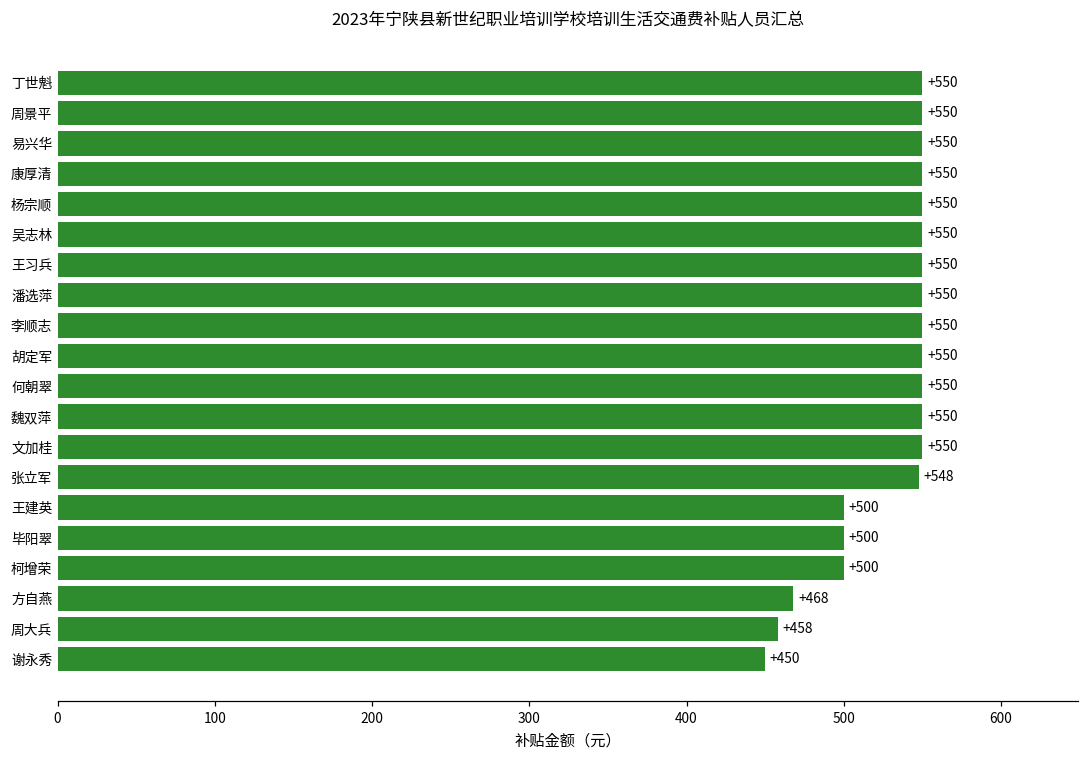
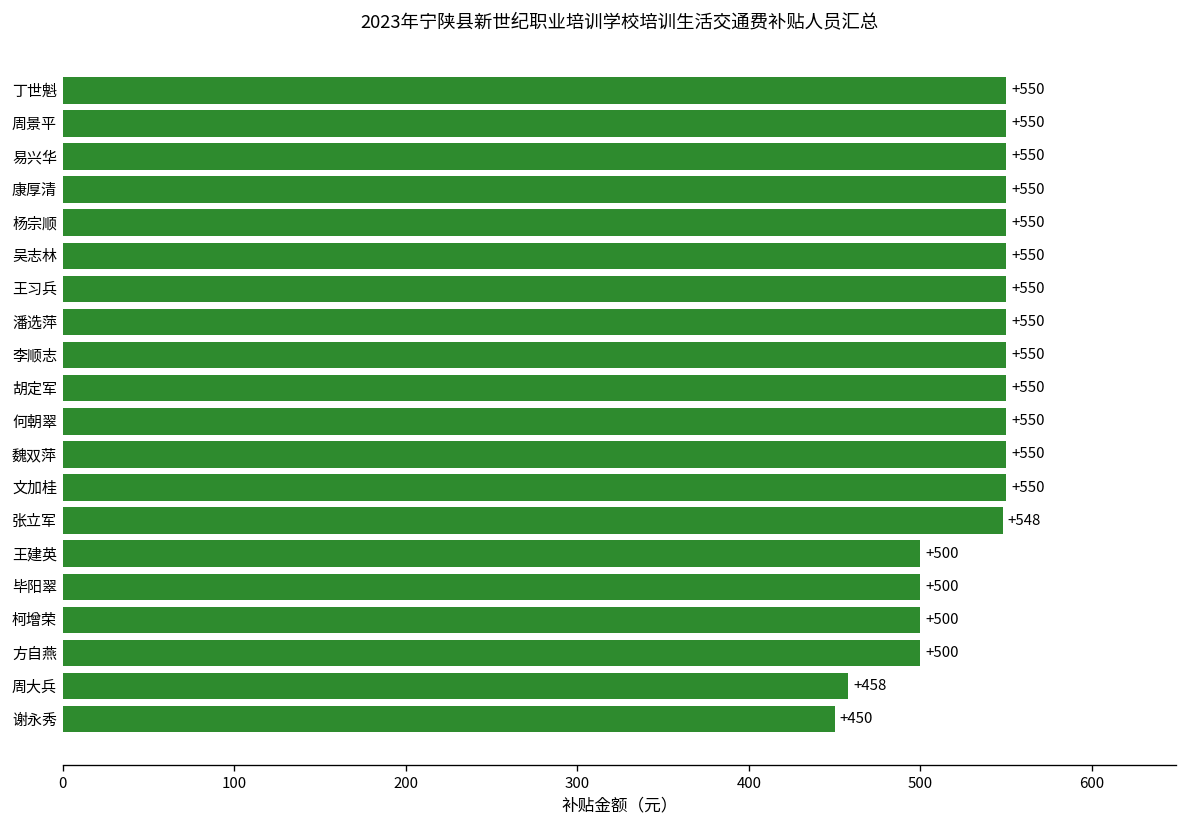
  {
    "丁世魁": "+550",
    "周景平": "+550",
    "易兴华": "+550",
    "康厚清": "+550",
    "杨宗顺": "+550",
    "吴志林": "+550",
    "王习兵": "+550",
    "潘选萍": "+550",
    "李顺志": "+550",
    "胡定军": "+550",
    "何朝翠": "+550",
    "魏双萍": "+550",
    "文加桂": "+550",
    "张立军": "+548",
    "王建英": "+500",
    "毕阳翠": "+500",
    "柯增荣": "+500",
-   "方自燕": "+468",
+   "方自燕": "+500",
    "周大兵": "+458",
    "谢永秀": "+450"
  }
